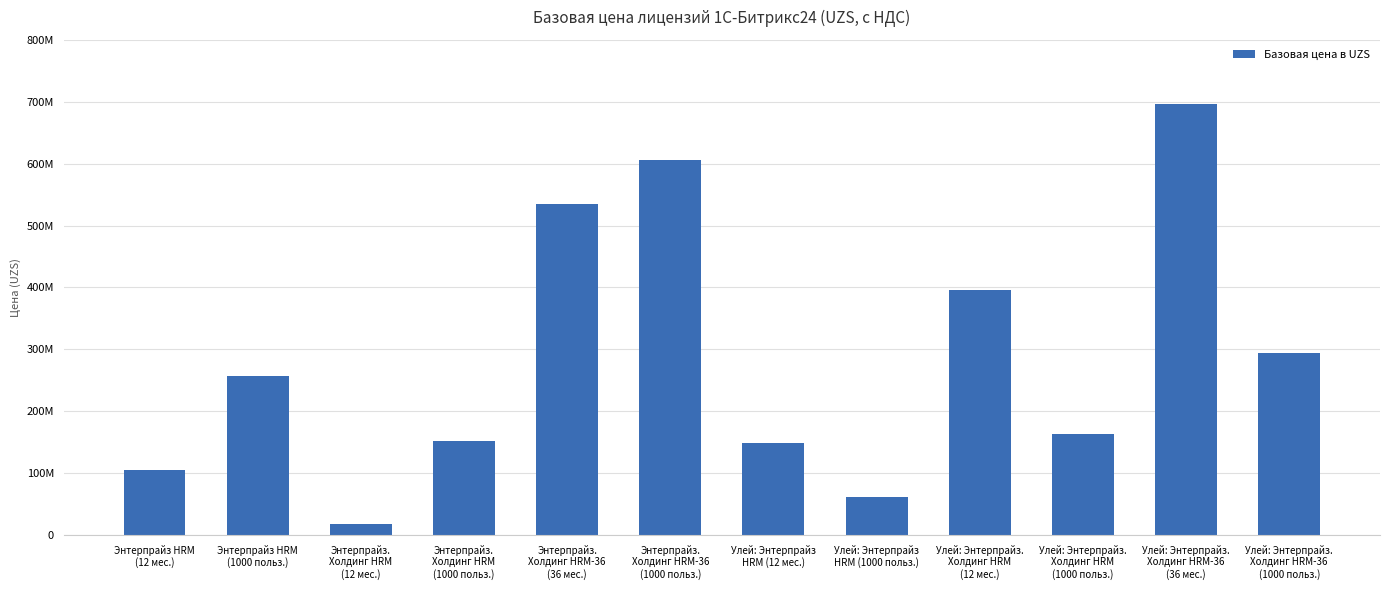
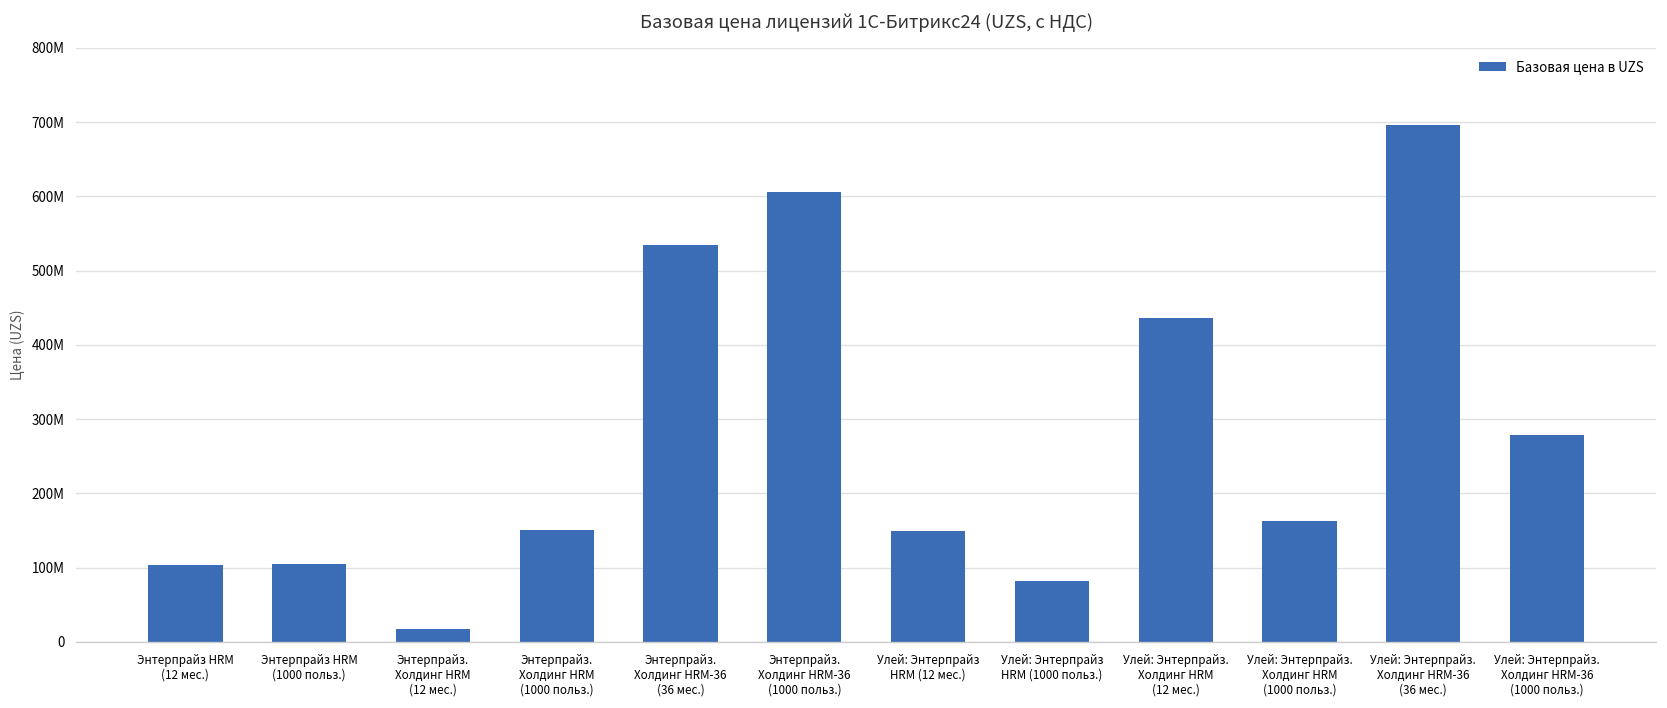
  {
    "Энтерпрайз HRM (12 мес.)": 100000000,
-   "Энтерпрайз HRM (1000 польз.)": 260000000,
+   "Энтерпрайз HRM (1000 польз.)": 110000000,
    "Энтерпрайз. Холдинг HRM (12 мес.)": 20000000,
    "Энтерпрайз. Холдинг HRM (1000 польз.)": 150000000,
    "Энтерпрайз. Холдинг HRM-36 (36 мес.)": 530000000,
    "Энтерпрайз. Холдинг HRM-36 (1000 польз.)": 610000000,
    "Улей: Энтерпрайз HRM (12 мес.)": 150000000,
-   "Улей: Энтерпрайз HRM (1000 польз.)": 60000000,
-   "Улей: Энтерпрайз. Холдинг HRM (12 мес.)": 400000000,
+   "Улей: Энтерпрайз HRM (1000 польз.)": 80000000,
+   "Улей: Энтерпрайз. Холдинг HRM (12 мес.)": 440000000,
    "Улей: Энтерпрайз. Холдинг HRM (1000 польз.)": 160000000,
    "Улей: Энтерпрайз. Холдинг HRM-36 (36 мес.)": 700000000,
-   "Улей: Энтерпрайз. Холдинг HRM-36 (1000 польз.)": 290000000
+   "Улей: Энтерпрайз. Холдинг HRM-36 (1000 польз.)": 280000000
  }
